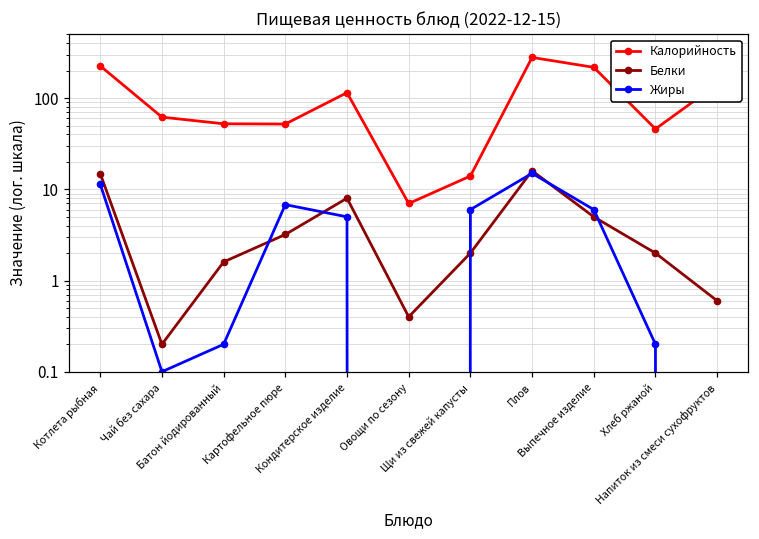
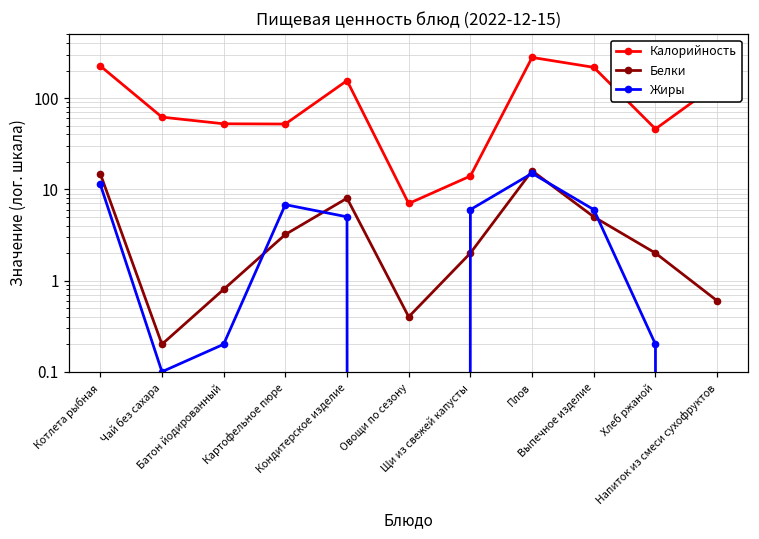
  {
    "Калорийность": {
      "Котлета рыбная": 230,
      "Чай без сахара": 60,
      "Батон йодированный": 50,
      "Картофельное пюре": 50,
-     "Кондитерское изделие": 120,
+     "Кондитерское изделие": 160,
      "Овощи по сезону": 7,
      "Щи из свежей капусты": 14,
      "Плов": 280,
      "Выпечное изделие": 220,
      "Хлеб ржаной": 50
    },
    "Белки": {
      "Котлета рыбная": 15,
      "Чай без сахара": 0.2,
-     "Батон йодированный": 1.6,
+     "Батон йодированный": 0.8,
      "Картофельное пюре": 3.2,
      "Кондитерское изделие": 8,
      "Овощи по сезону": 0.4,
      "Щи из свежей капусты": 2.0,
      "Выпечное изделие": 5,
      "Хлеб ржаной": 2.0,
      "Напиток из смеси сухофруктов": 0.6
    },
    "Жиры": {
      "Котлета рыбная": 11,
      "Чай без сахара": 0.1,
      "Батон йодированный": 0.2,
      "Картофельное пюре": 7,
      "Кондитерское изделие": 5,
      "Щи из свежей капусты": 6,
      "Выпечное изделие": 6,
      "Хлеб ржаной": 0.2
    }
  }
